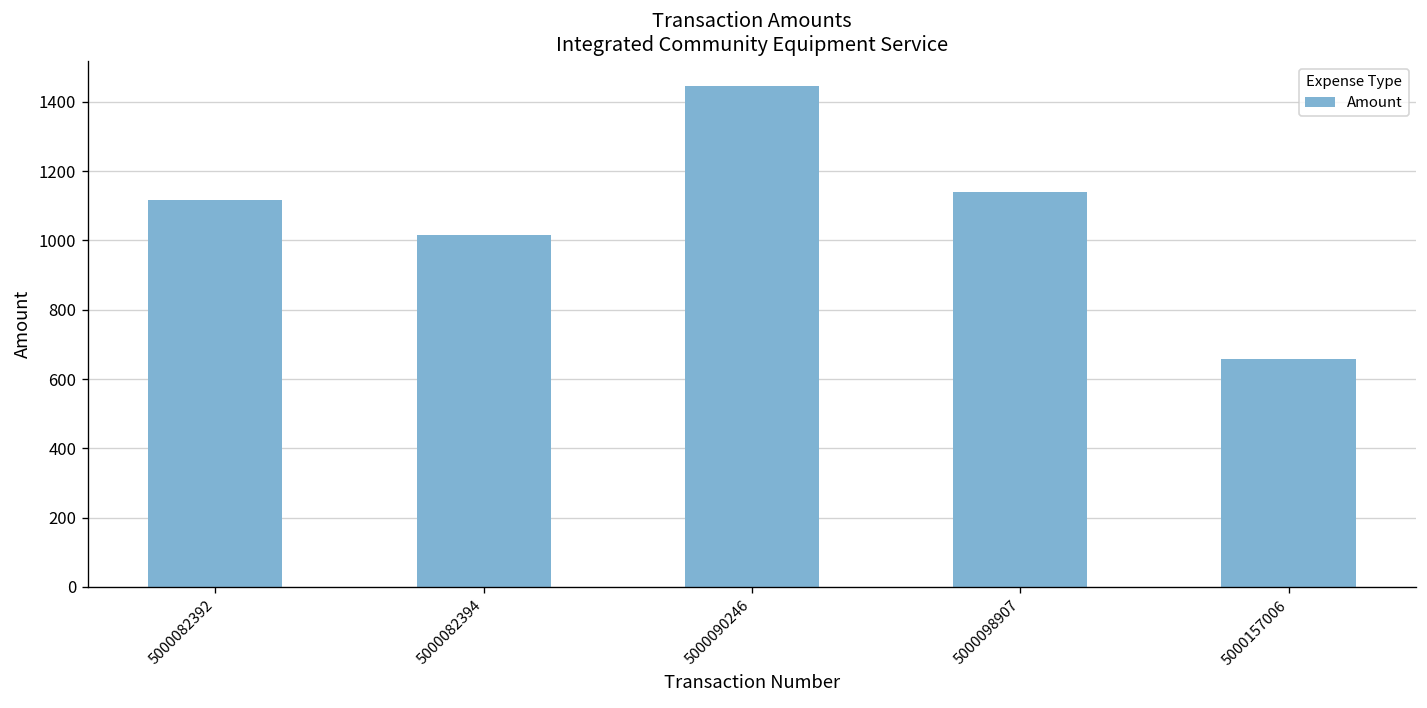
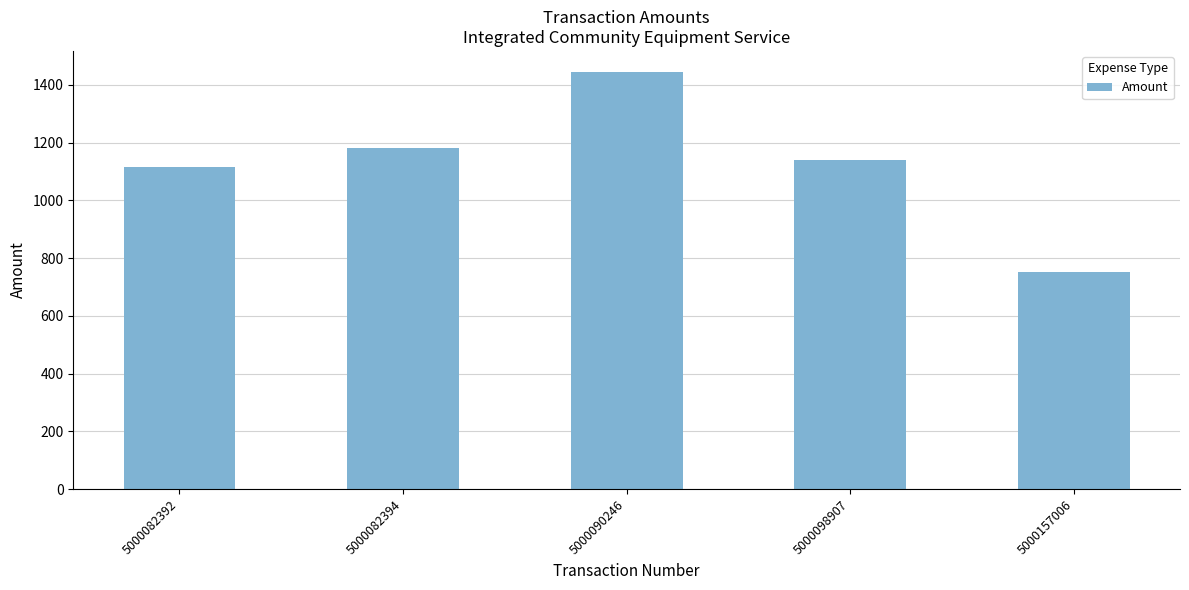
  {
    "5000082392": 1120,
-   "5000082394": 1020,
+   "5000082394": 1180,
    "5000090246": 1450,
    "5000098907": 1140,
-   "5000157006": 660
+   "5000157006": 750
  }
